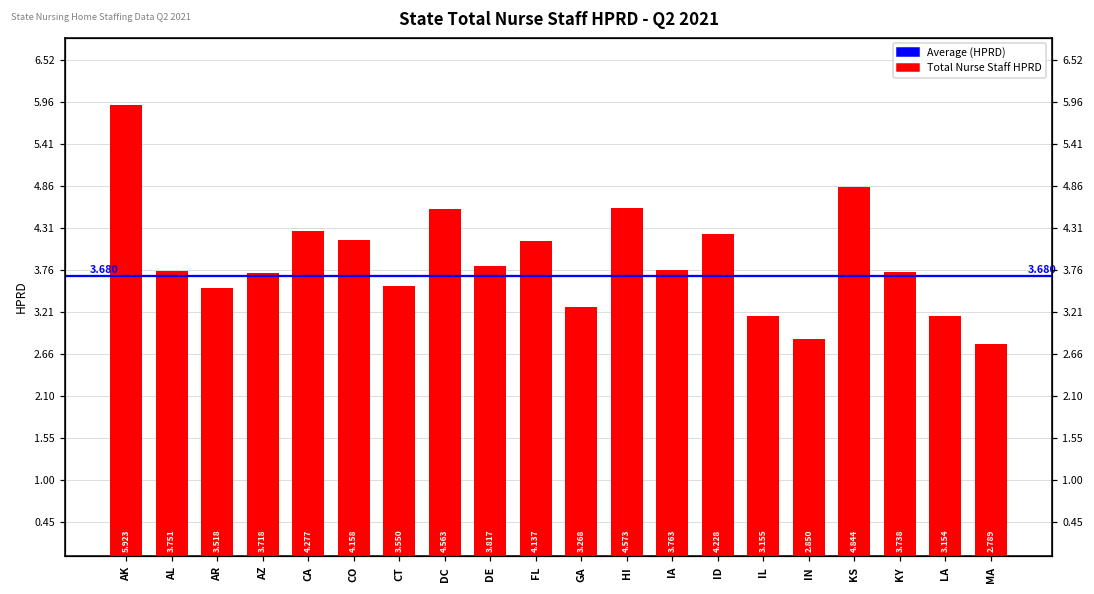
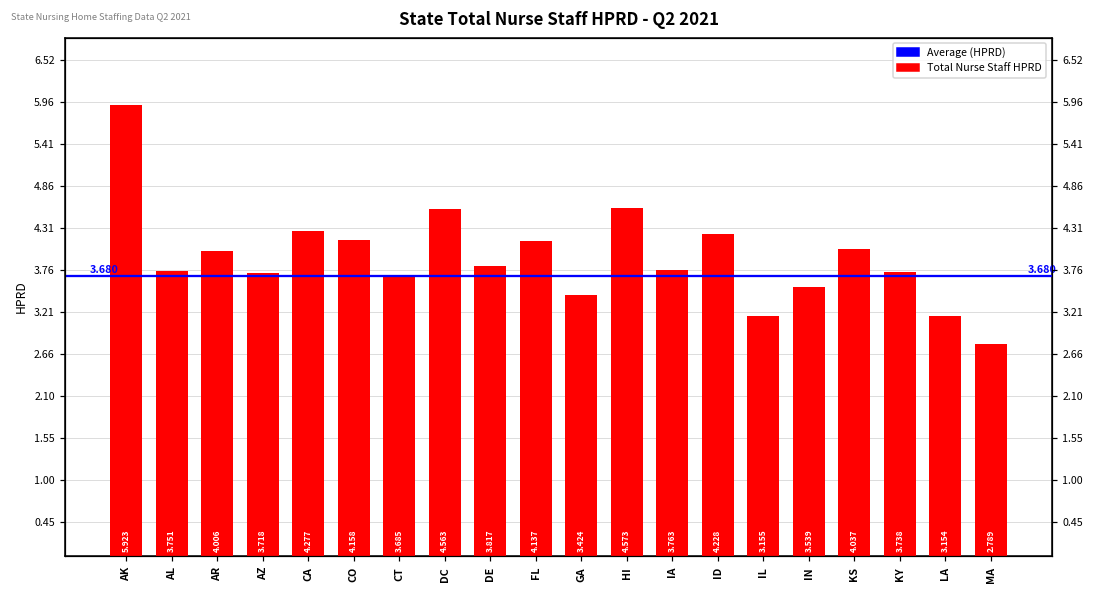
  {
    "AK": 5.923,
    "AL": 3.751,
-   "AR": 3.518,
+   "AR": 4.006,
    "AZ": 3.718,
    "CA": 4.277,
    "CO": 4.158,
-   "CT": 3.550,
+   "CT": 3.685,
    "DC": 4.563,
    "DE": 3.817,
    "FL": 4.137,
-   "GA": 3.268,
+   "GA": 3.424,
    "HI": 4.573,
    "IA": 3.763,
    "ID": 4.228,
    "IL": 3.155,
-   "IN": 2.850,
-   "KS": 4.844,
+   "IN": 3.539,
+   "KS": 4.037,
    "KY": 3.738,
    "LA": 3.154,
    "MA": 2.789
  }
